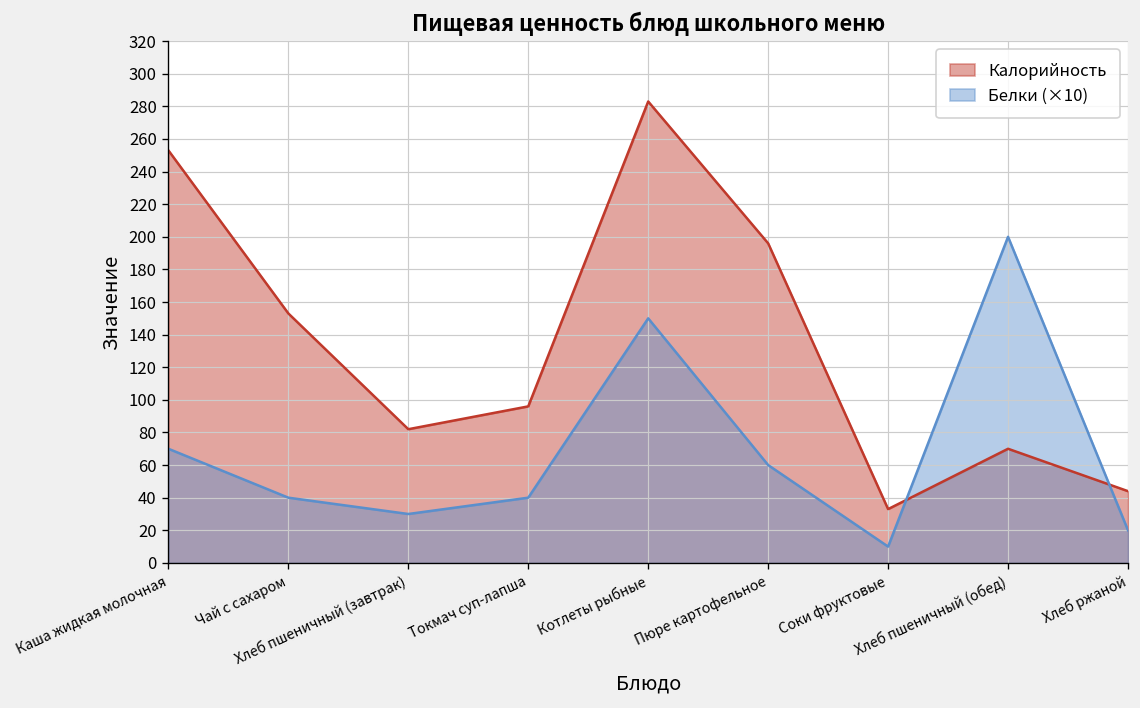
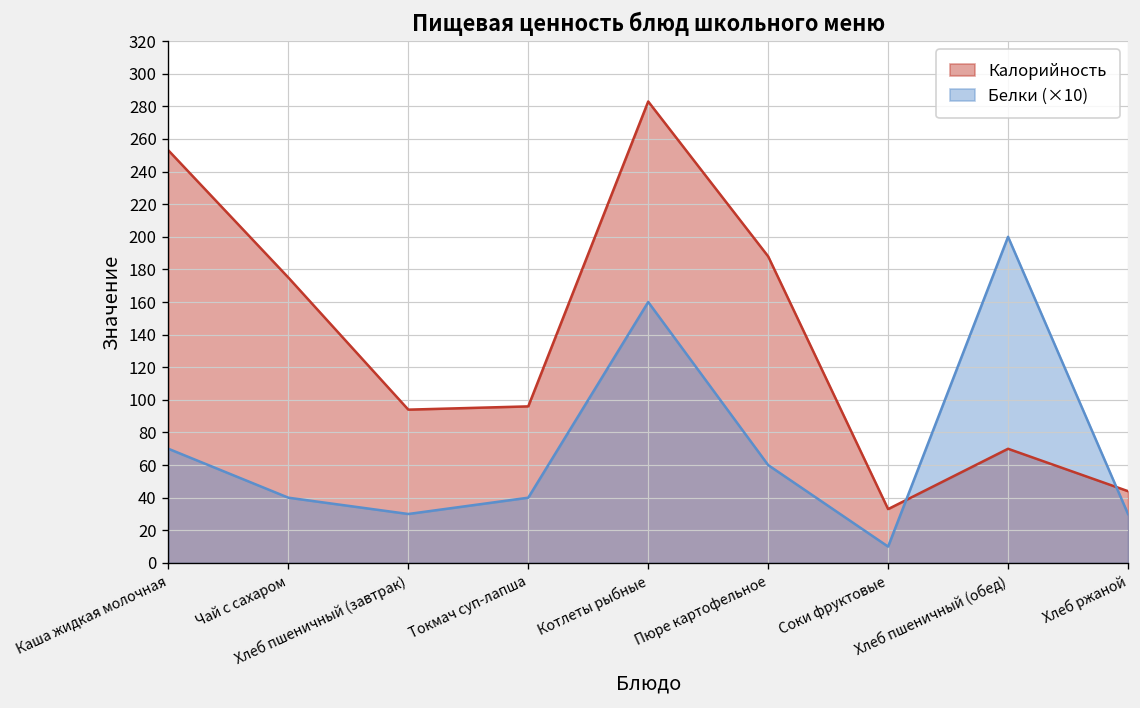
  {
    "Калорийность": {
      "Каша жидкая молочная": 253,
-     "Чай с сахаром": 153,
-     "Хлеб пшеничный (завтрак)": 82,
+     "Чай с сахаром": 175,
+     "Хлеб пшеничный (завтрак)": 94,
      "Токмач суп-лапша": 96,
      "Котлеты рыбные": 283,
-     "Пюре картофельное": 196,
+     "Пюре картофельное": 188,
      "Соки фруктовые": 33,
      "Хлеб пшеничный (обед)": 70,
      "Хлеб ржаной": 44
    },
    "Белки (×10)": {
      "Каша жидкая молочная": 70,
      "Чай с сахаром": 40,
      "Хлеб пшеничный (завтрак)": 30,
      "Токмач суп-лапша": 40,
-     "Котлеты рыбные": 150,
+     "Котлеты рыбные": 160,
      "Пюре картофельное": 60,
      "Соки фруктовые": 10,
      "Хлеб пшеничный (обед)": 200,
-     "Хлеб ржаной": 20
+     "Хлеб ржаной": 30
    }
  }
